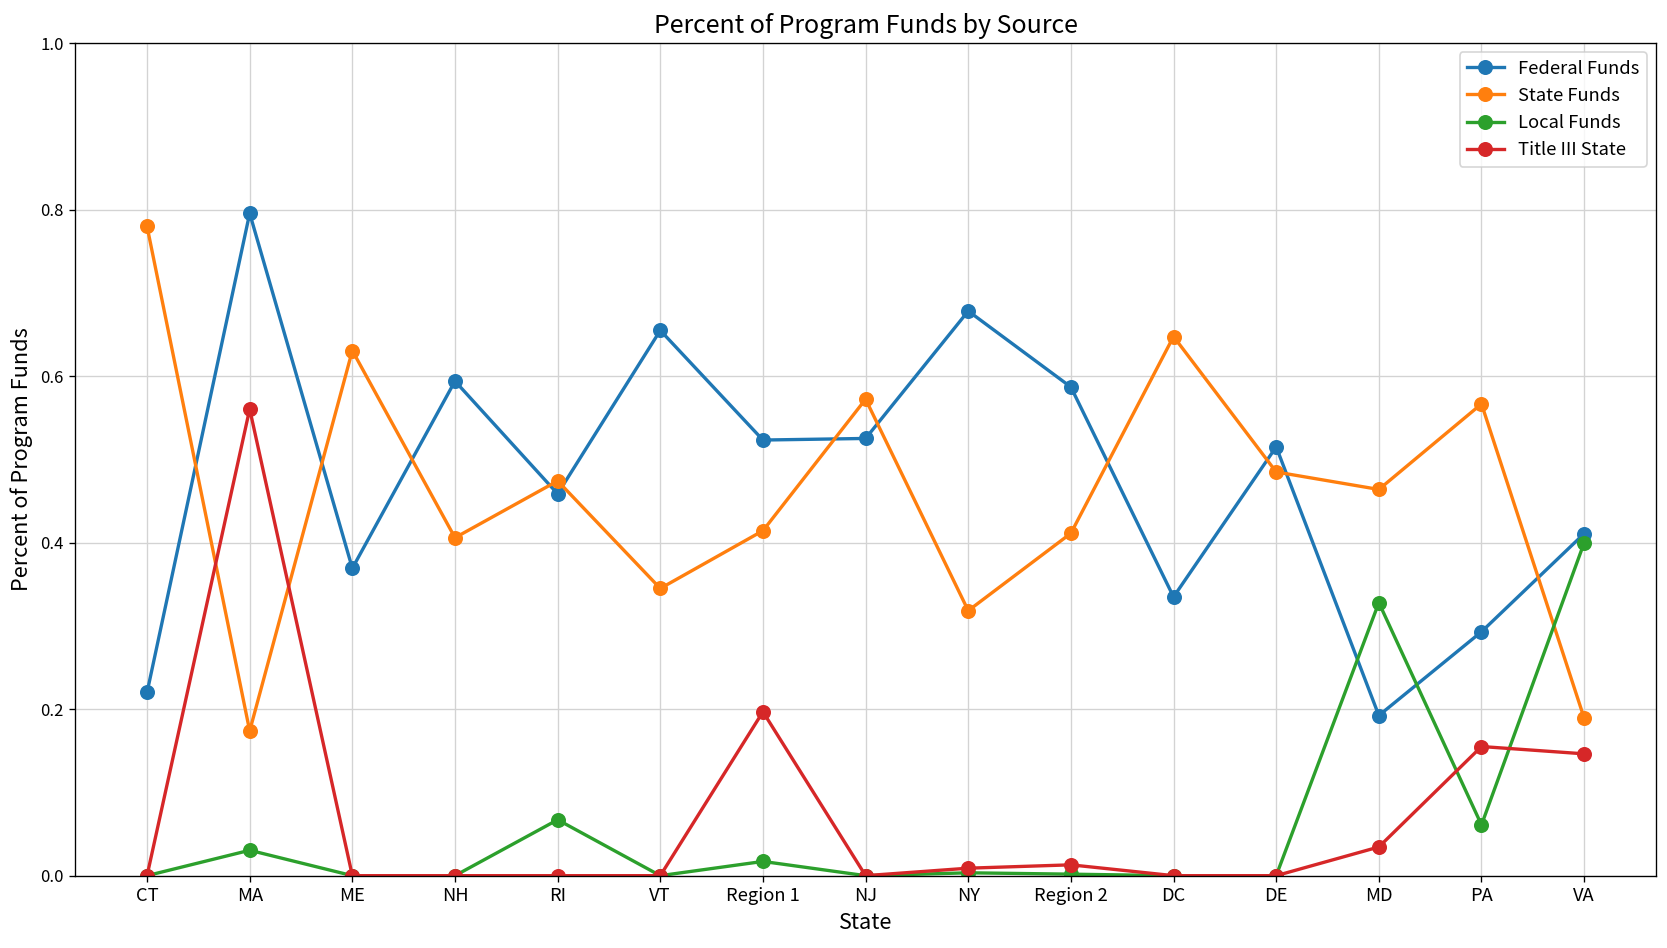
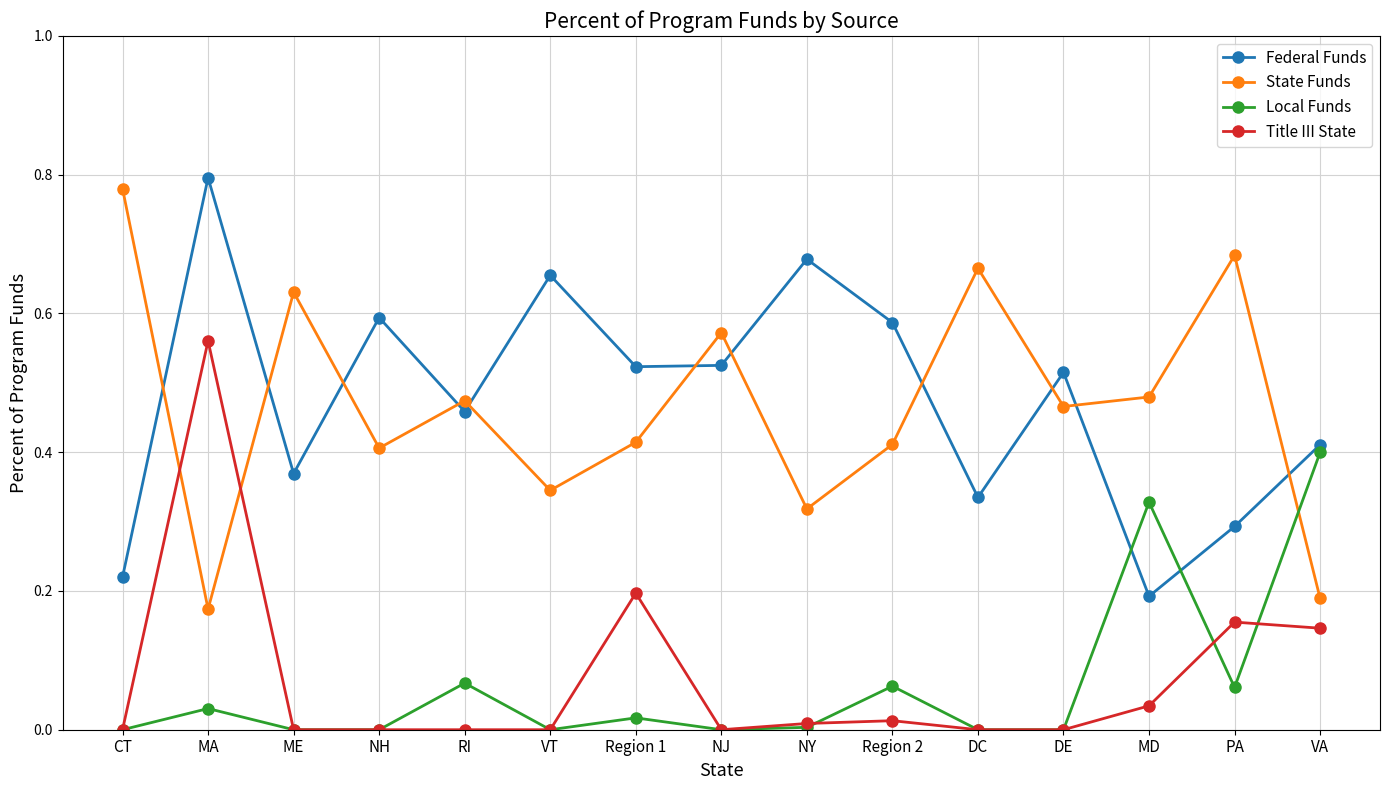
  {
    "Federal Funds": {
      "CT": 0.22,
      "MA": 0.80,
      "ME": 0.37,
      "NH": 0.59,
      "RI": 0.46,
      "VT": 0.66,
      "Region 1": 0.52,
      "NJ": 0.53,
      "NY": 0.68,
      "Region 2": 0.59,
      "DC": 0.33,
      "DE": 0.52,
      "MD": 0.19,
      "PA": 0.29,
      "VA": 0.41
    },
    "State Funds": {
      "CT": 0.78,
      "MA": 0.17,
      "ME": 0.63,
      "NH": 0.41,
      "RI": 0.47,
      "VT": 0.34,
      "Region 1": 0.41,
      "NJ": 0.57,
      "NY": 0.32,
      "Region 2": 0.41,
-     "DC": 0.65,
-     "DE": 0.48,
-     "MD": 0.46,
-     "PA": 0.57,
+     "DC": 0.67,
+     "DE": 0.47,
+     "MD": 0.48,
+     "PA": 0.68,
      "VA": 0.19
    },
    "Local Funds": {
      "MA": 0.03,
      "RI": 0.07,
      "Region 1": 0.02,
      "NY": 0.00,
-     "Region 2": 0.00,
+     "Region 2": 0.06,
      "MD": 0.33,
      "PA": 0.06,
      "VA": 0.40
    },
    "Title III State": {
      "MA": 0.56,
      "RI": 0.00,
      "Region 1": 0.20,
      "NY": 0.01,
      "Region 2": 0.01,
      "MD": 0.03,
      "PA": 0.16,
      "VA": 0.15
    }
  }
